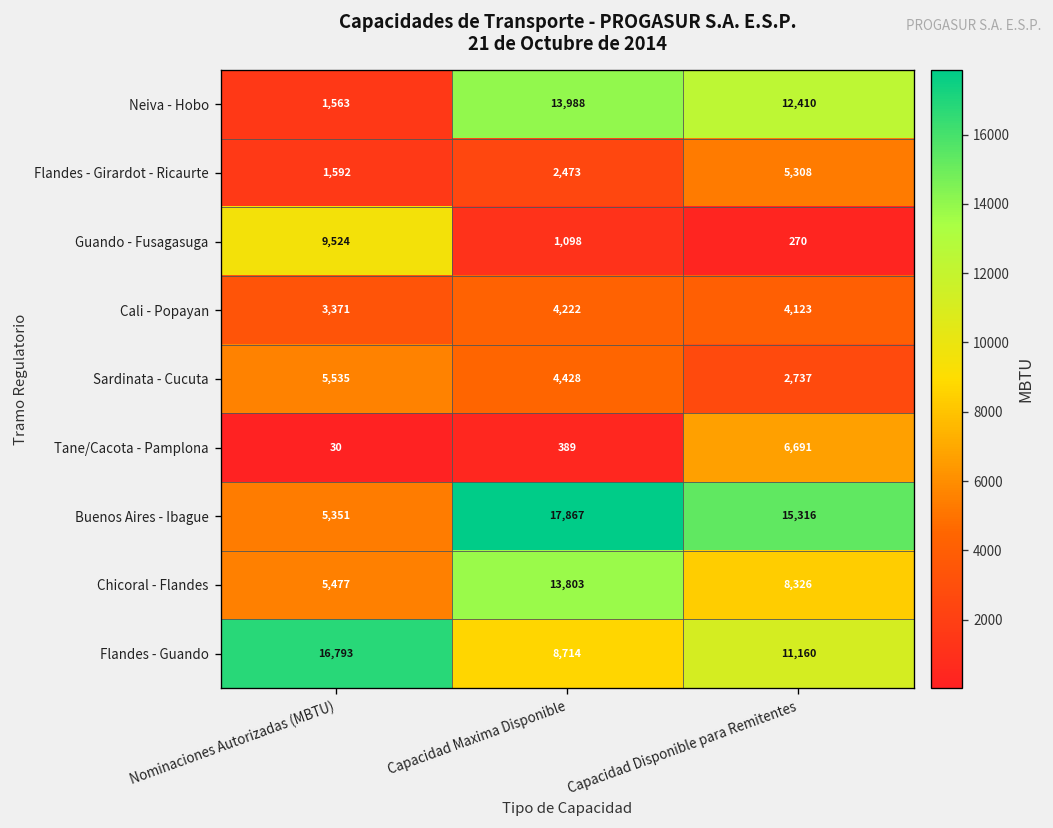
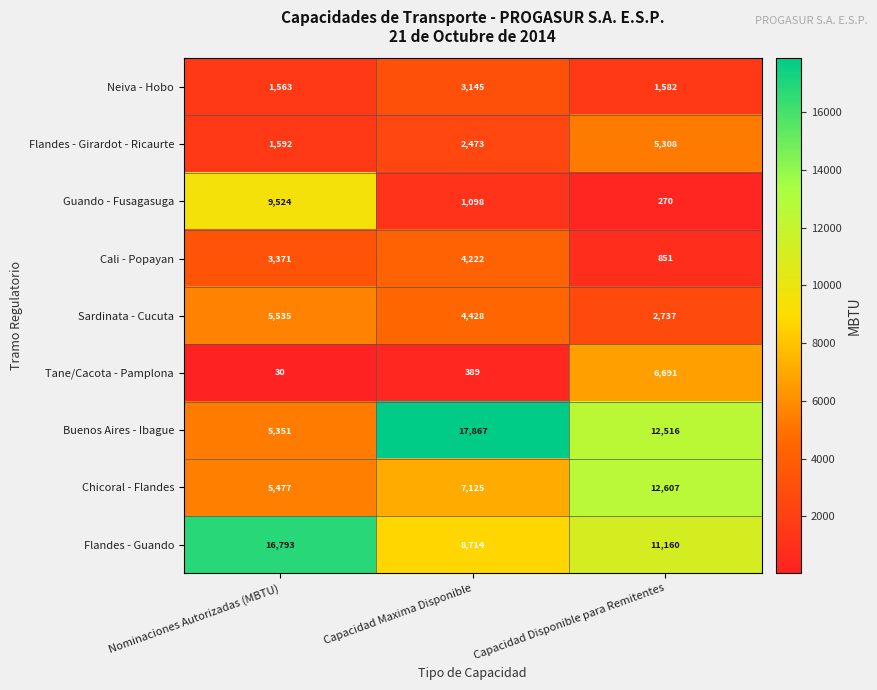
  {
    "Neiva - Hobo": {
      "Nominaciones Autorizadas (MBTU)": "1,563",
-     "Capacidad Maxima Disponible": "13,988",
-     "Capacidad Disponible para Remitentes": "12,410"
+     "Capacidad Maxima Disponible": "3,145",
+     "Capacidad Disponible para Remitentes": "1,582"
    },
    "Flandes - Girardot - Ricaurte": {
      "Nominaciones Autorizadas (MBTU)": "1,592",
      "Capacidad Maxima Disponible": "2,473",
      "Capacidad Disponible para Remitentes": "5,308"
    },
    "Guando - Fusagasuga": {
      "Nominaciones Autorizadas (MBTU)": "9,524",
      "Capacidad Maxima Disponible": "1,098",
      "Capacidad Disponible para Remitentes": "270"
    },
    "Cali - Popayan": {
      "Nominaciones Autorizadas (MBTU)": "3,371",
      "Capacidad Maxima Disponible": "4,222",
-     "Capacidad Disponible para Remitentes": "4,123"
+     "Capacidad Disponible para Remitentes": "851"
    },
    "Sardinata - Cucuta": {
      "Nominaciones Autorizadas (MBTU)": "5,535",
      "Capacidad Maxima Disponible": "4,428",
      "Capacidad Disponible para Remitentes": "2,737"
    },
    "Tane/Cacota - Pamplona": {
      "Nominaciones Autorizadas (MBTU)": "30",
      "Capacidad Maxima Disponible": "389",
      "Capacidad Disponible para Remitentes": "6,691"
    },
    "Buenos Aires - Ibague": {
      "Nominaciones Autorizadas (MBTU)": "5,351",
      "Capacidad Maxima Disponible": "17,867",
-     "Capacidad Disponible para Remitentes": "15,316"
+     "Capacidad Disponible para Remitentes": "12,516"
    },
    "Chicoral - Flandes": {
      "Nominaciones Autorizadas (MBTU)": "5,477",
-     "Capacidad Maxima Disponible": "13,803",
-     "Capacidad Disponible para Remitentes": "8,326"
+     "Capacidad Maxima Disponible": "7,125",
+     "Capacidad Disponible para Remitentes": "12,607"
    },
    "Flandes - Guando": {
      "Nominaciones Autorizadas (MBTU)": "16,793",
      "Capacidad Maxima Disponible": "8,714",
      "Capacidad Disponible para Remitentes": "11,160"
    }
  }
